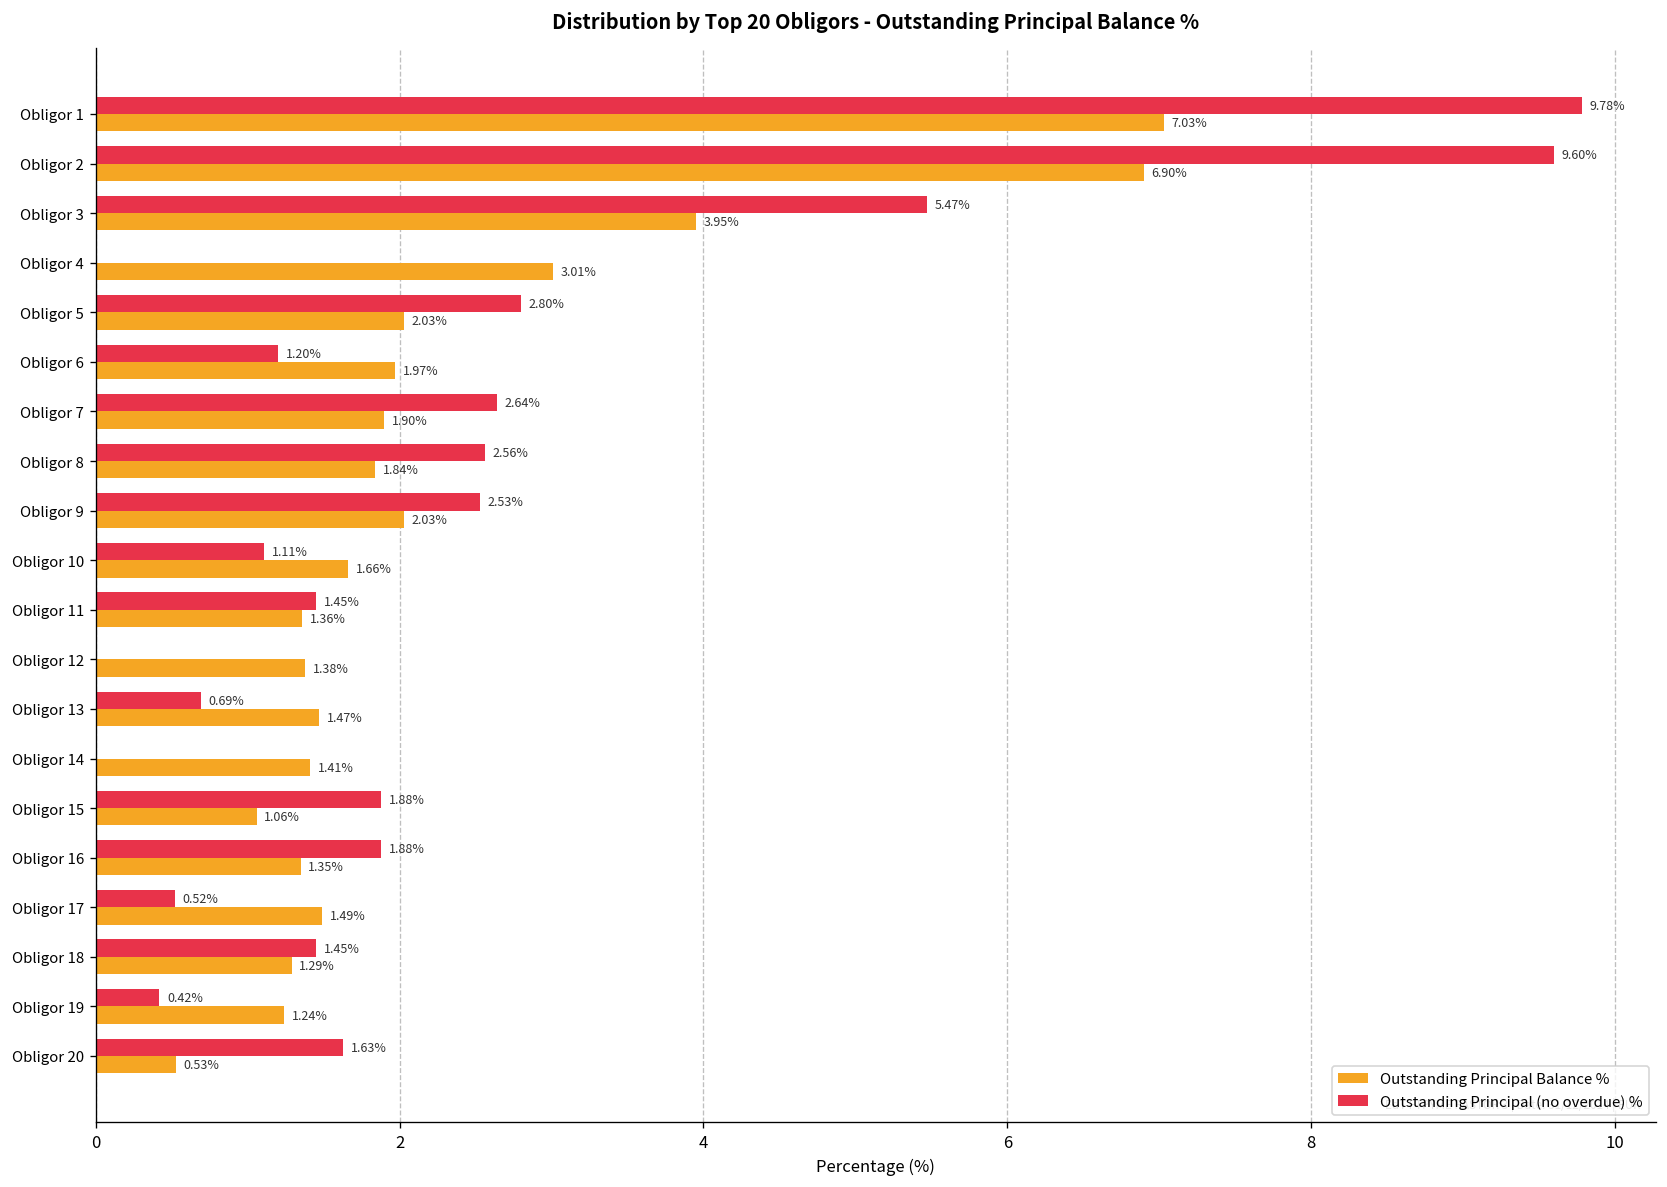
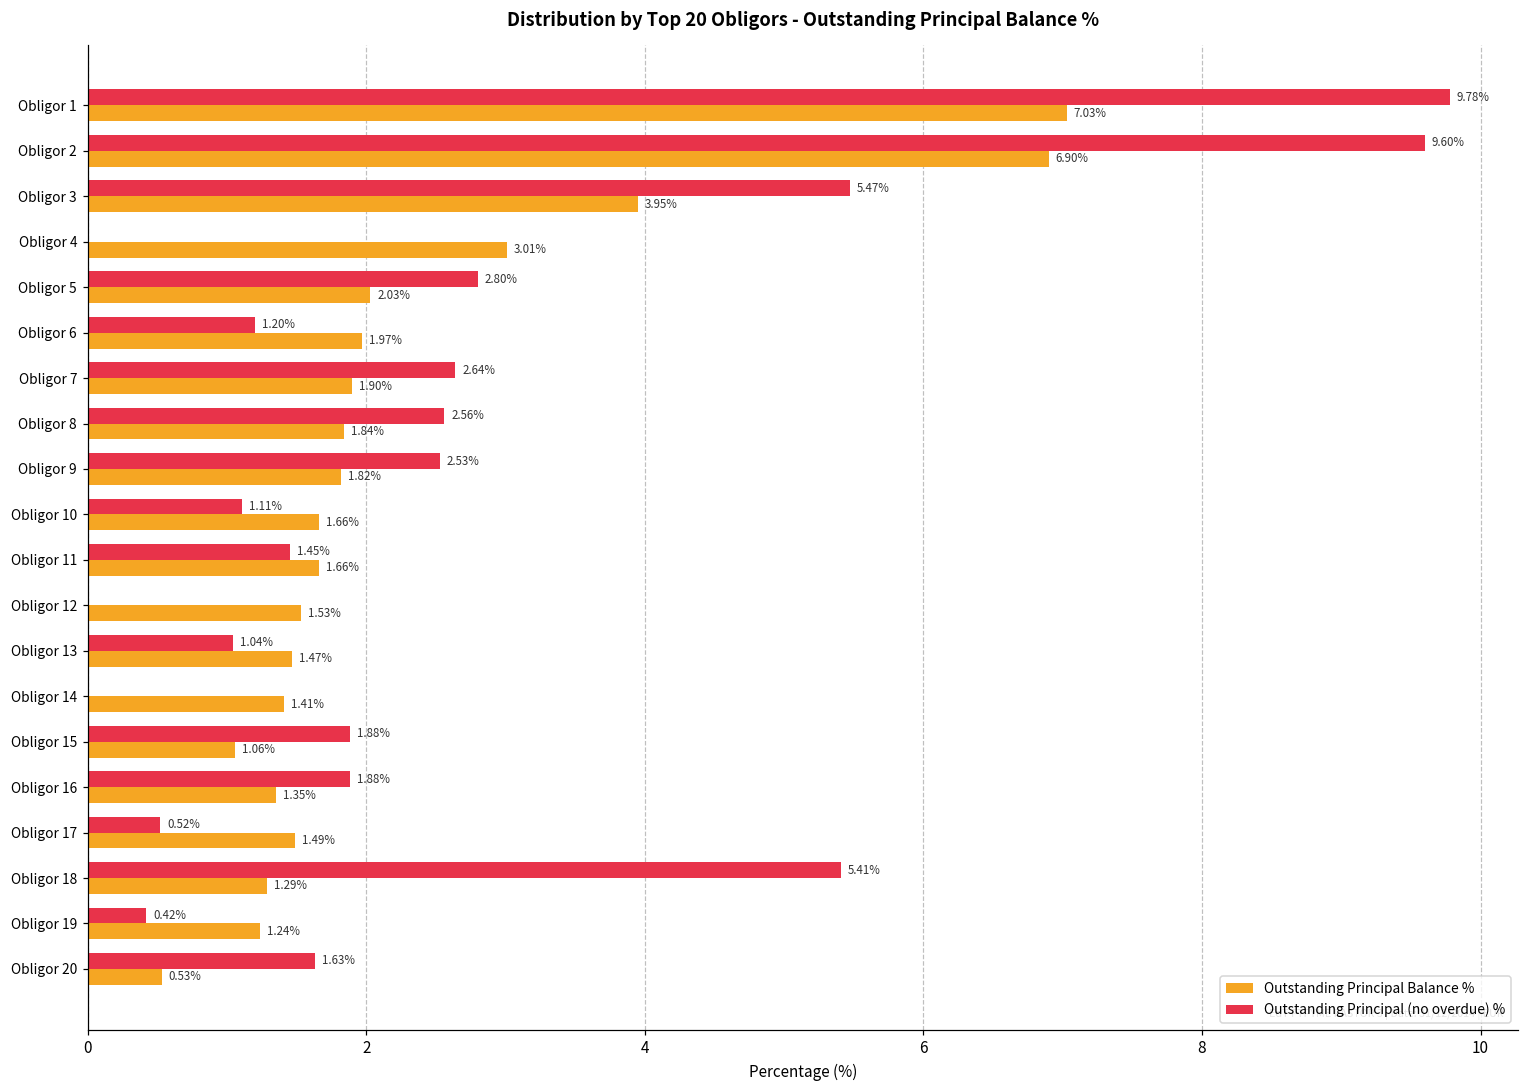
  {
    "Outstanding Principal Balance %": {
      "Obligor 1": "7.03%",
      "Obligor 2": "6.90%",
      "Obligor 3": "3.95%",
      "Obligor 4": "3.01%",
      "Obligor 5": "2.03%",
      "Obligor 6": "1.97%",
      "Obligor 7": "1.90%",
      "Obligor 8": "1.84%",
-     "Obligor 9": "2.03%",
+     "Obligor 9": "1.82%",
      "Obligor 10": "1.66%",
-     "Obligor 11": "1.36%",
-     "Obligor 12": "1.38%",
+     "Obligor 11": "1.66%",
+     "Obligor 12": "1.53%",
      "Obligor 13": "1.47%",
      "Obligor 14": "1.41%",
      "Obligor 15": "1.06%",
      "Obligor 16": "1.35%",
      "Obligor 17": "1.49%",
      "Obligor 18": "1.29%",
      "Obligor 19": "1.24%",
      "Obligor 20": "0.53%"
    },
    "Outstanding Principal (no overdue) %": {
      "Obligor 1": "9.78%",
      "Obligor 2": "9.60%",
      "Obligor 3": "5.47%",
      "Obligor 5": "2.80%",
      "Obligor 6": "1.20%",
      "Obligor 7": "2.64%",
      "Obligor 8": "2.56%",
      "Obligor 9": "2.53%",
      "Obligor 10": "1.11%",
      "Obligor 11": "1.45%",
-     "Obligor 13": "0.69%",
+     "Obligor 13": "1.04%",
      "Obligor 15": "1.88%",
      "Obligor 16": "1.88%",
      "Obligor 17": "0.52%",
-     "Obligor 18": "1.45%",
+     "Obligor 18": "5.41%",
      "Obligor 19": "0.42%",
      "Obligor 20": "1.63%"
    }
  }
